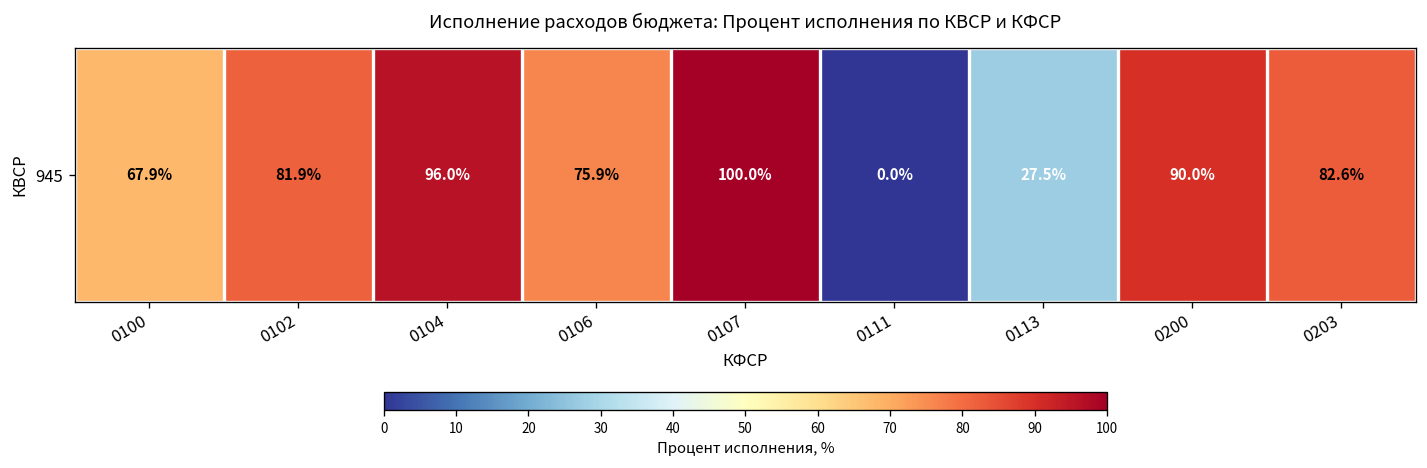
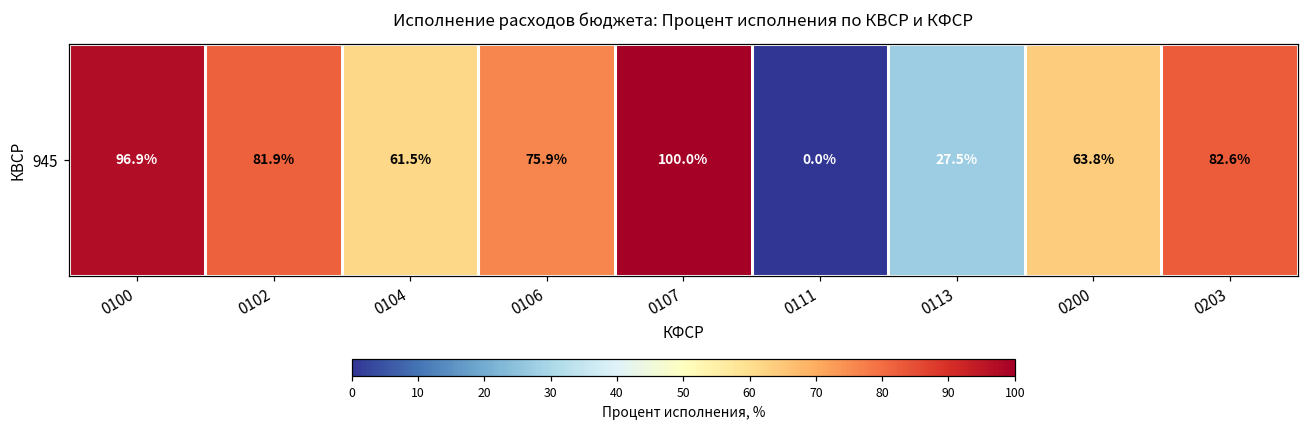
  {
    "945": {
-     "0100": "67.9%",
+     "0100": "96.9%",
      "0102": "81.9%",
-     "0104": "96.0%",
+     "0104": "61.5%",
      "0106": "75.9%",
      "0107": "100.0%",
      "0111": "0.0%",
      "0113": "27.5%",
-     "0200": "90.0%",
+     "0200": "63.8%",
      "0203": "82.6%"
    }
  }
